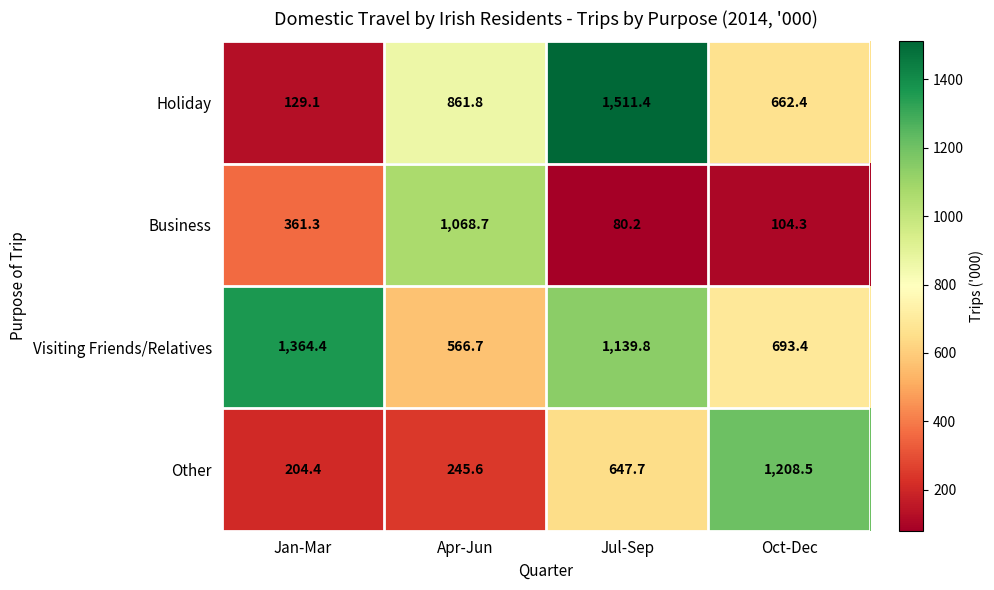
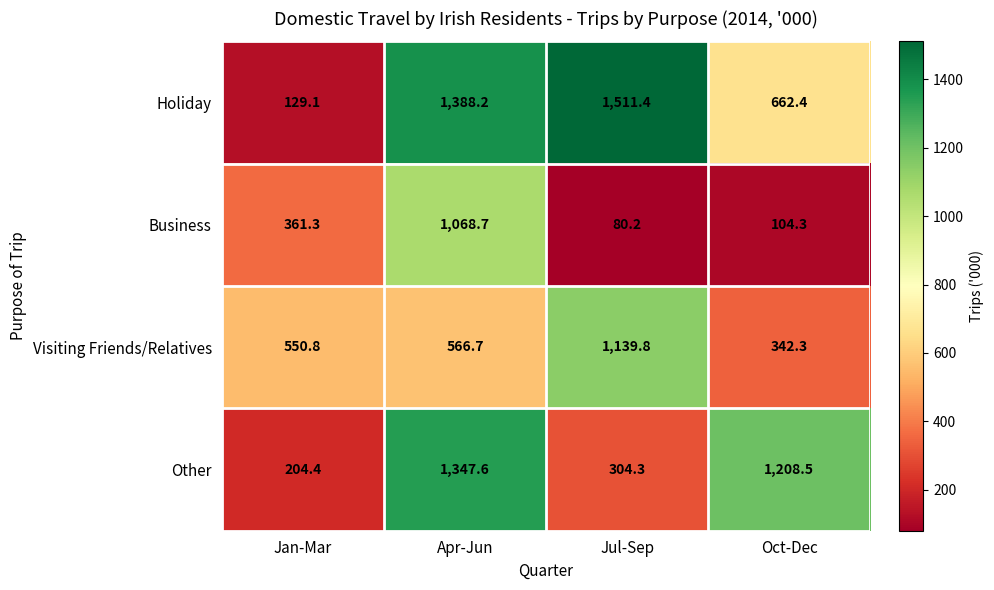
  {
    "Holiday": {
      "Jan-Mar": "129.1",
-     "Apr-Jun": "861.8",
+     "Apr-Jun": "1,388.2",
      "Jul-Sep": "1,511.4",
      "Oct-Dec": "662.4"
    },
    "Business": {
      "Jan-Mar": "361.3",
      "Apr-Jun": "1,068.7",
      "Jul-Sep": "80.2",
      "Oct-Dec": "104.3"
    },
    "Visiting Friends/Relatives": {
-     "Jan-Mar": "1,364.4",
+     "Jan-Mar": "550.8",
      "Apr-Jun": "566.7",
      "Jul-Sep": "1,139.8",
-     "Oct-Dec": "693.4"
+     "Oct-Dec": "342.3"
    },
    "Other": {
      "Jan-Mar": "204.4",
-     "Apr-Jun": "245.6",
-     "Jul-Sep": "647.7",
+     "Apr-Jun": "1,347.6",
+     "Jul-Sep": "304.3",
      "Oct-Dec": "1,208.5"
    }
  }
